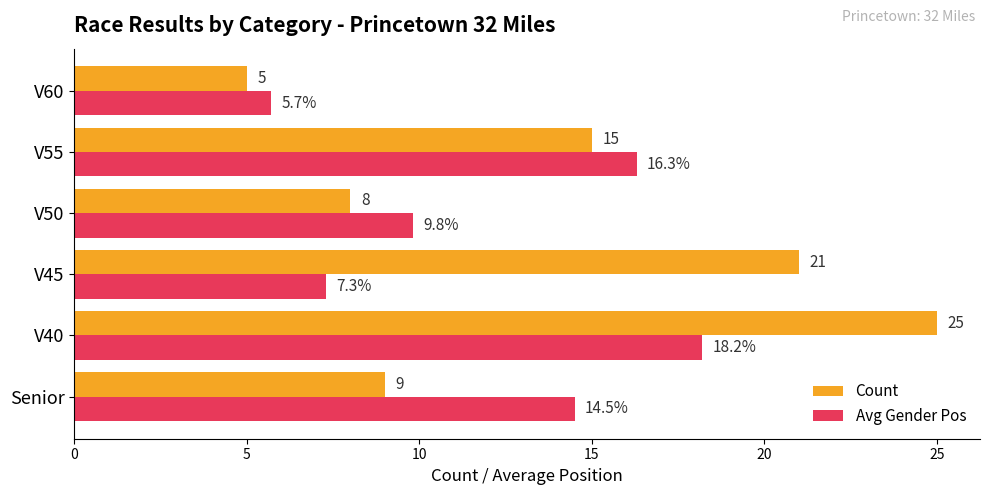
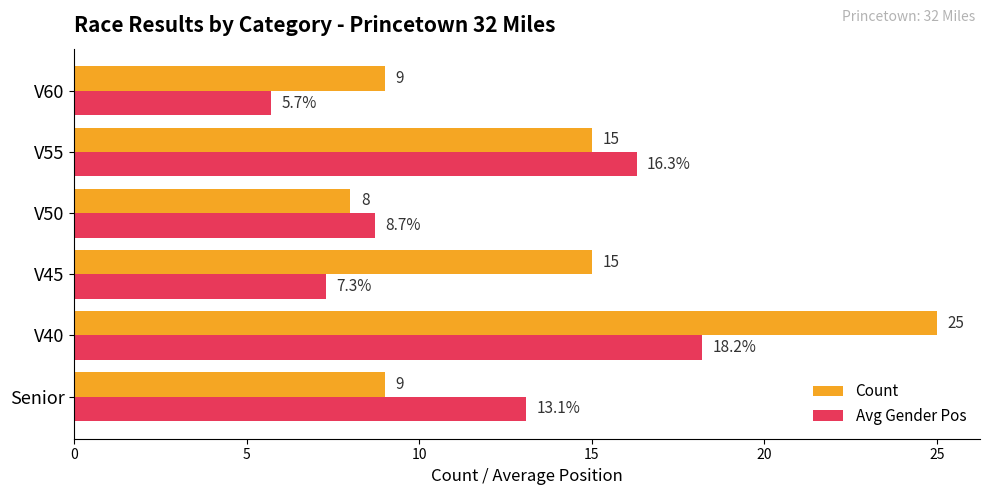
  {
    "Count": {
-     "V60": "5",
+     "V60": "9",
      "V55": "15",
      "V50": "8",
-     "V45": "21",
+     "V45": "15",
      "V40": "25",
      "Senior": "9"
    },
    "Avg Gender Pos": {
      "V60": "5.7%",
      "V55": "16.3%",
-     "V50": "9.8%",
+     "V50": "8.7%",
      "V45": "7.3%",
      "V40": "18.2%",
-     "Senior": "14.5%"
+     "Senior": "13.1%"
    }
  }
